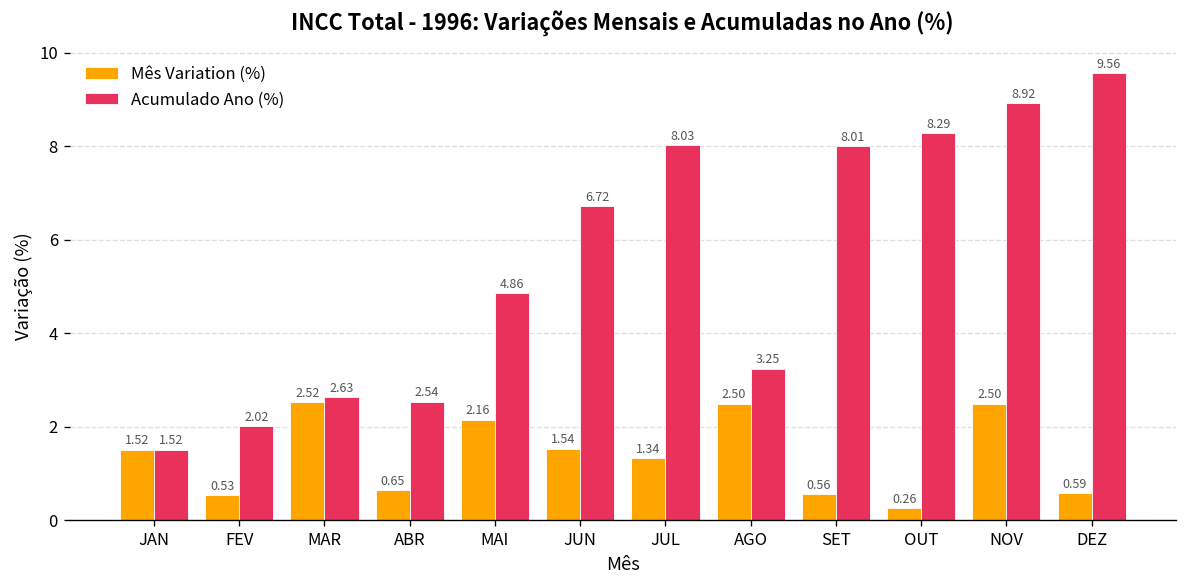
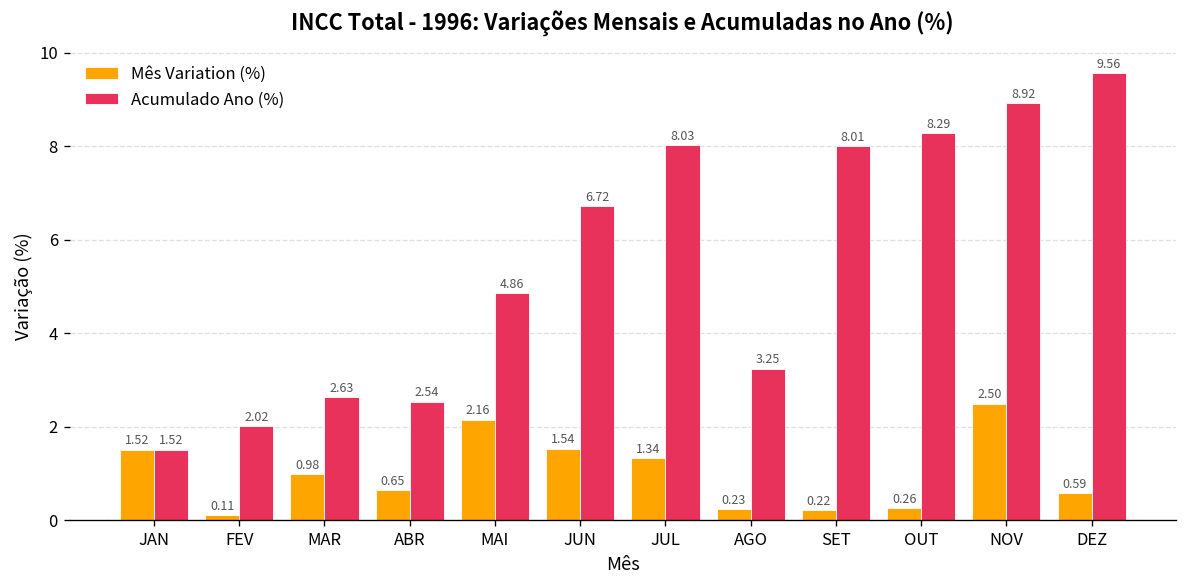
  {
    "Mês Variation (%)": {
      "JAN": 1.52,
-     "FEV": 0.53,
-     "MAR": 2.52,
+     "FEV": 0.11,
+     "MAR": 0.98,
      "ABR": 0.65,
      "MAI": 2.16,
      "JUN": 1.54,
      "JUL": 1.34,
-     "AGO": 2.50,
-     "SET": 0.56,
+     "AGO": 0.23,
+     "SET": 0.22,
      "OUT": 0.26,
      "NOV": 2.50,
      "DEZ": 0.59
    },
    "Acumulado Ano (%)": {
      "JAN": 1.52,
      "FEV": 2.02,
      "MAR": 2.63,
      "ABR": 2.54,
      "MAI": 4.86,
      "JUN": 6.72,
      "JUL": 8.03,
      "AGO": 3.25,
      "SET": 8.01,
      "OUT": 8.29,
      "NOV": 8.92,
      "DEZ": 9.56
    }
  }
